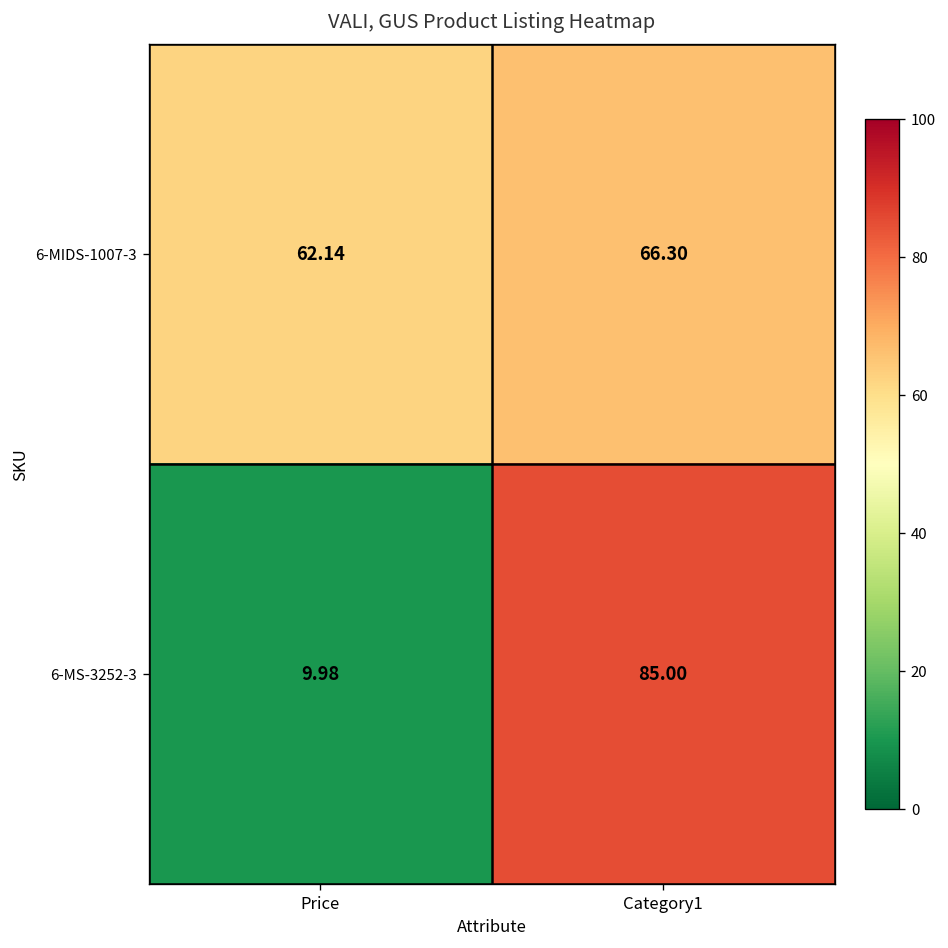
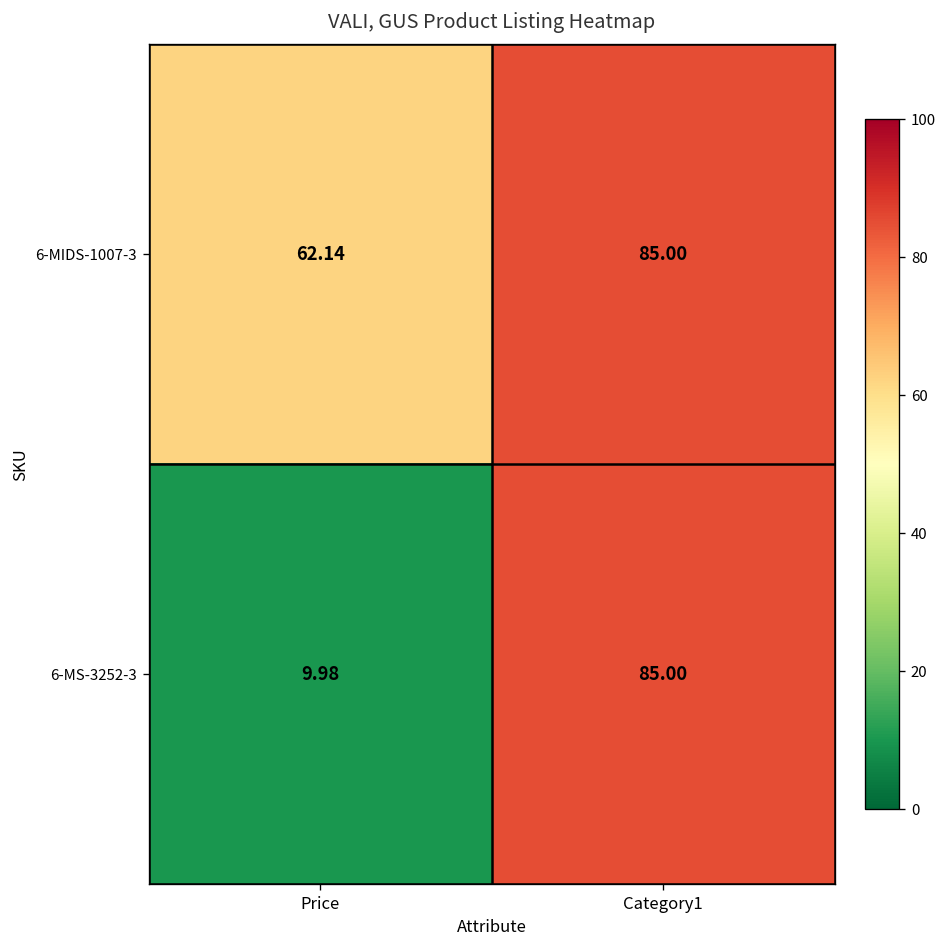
  {
    "6-MIDS-1007-3": {
      "Price": 62.14,
-     "Category1": 66.30
+     "Category1": 85.00
    },
    "6-MS-3252-3": {
      "Price": 9.98,
      "Category1": 85.00
    }
  }
